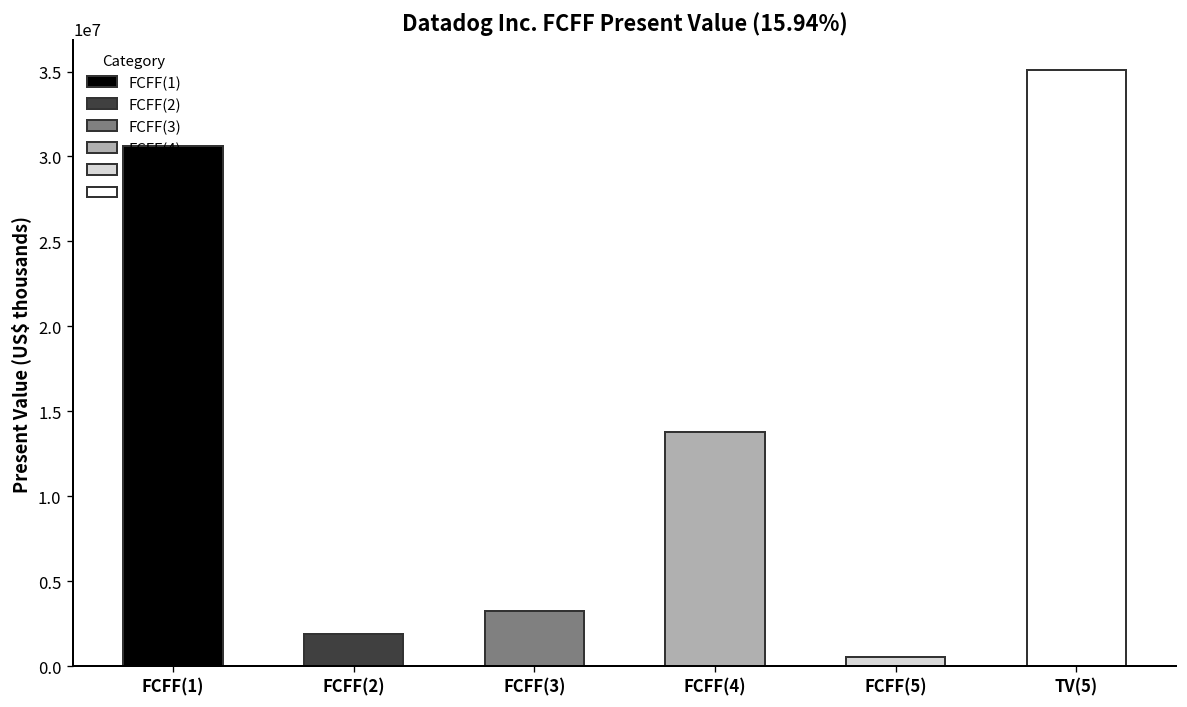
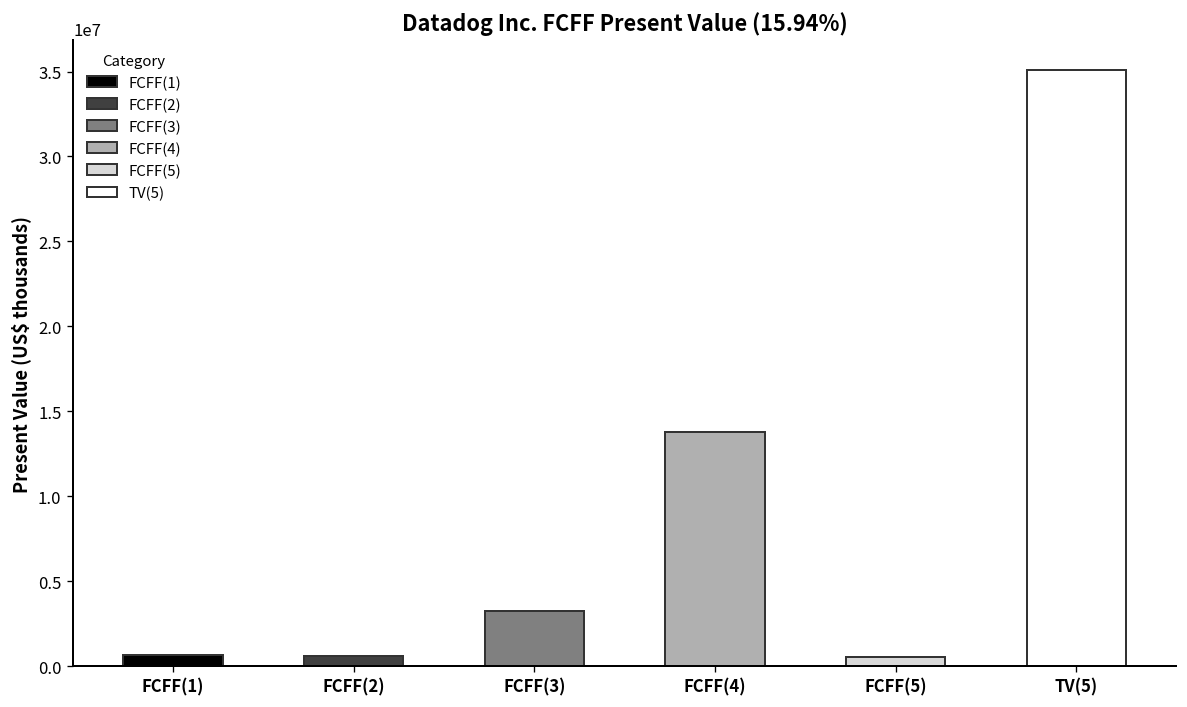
  {
-   "FCFF(1)": 30600000,
-   "FCFF(2)": 1900000,
+   "FCFF(1)": 700000,
+   "FCFF(2)": 600000,
    "FCFF(3)": 3200000,
    "FCFF(4)": 13800000,
    "FCFF(5)": 500000,
    "TV(5)": 35100000
  }
